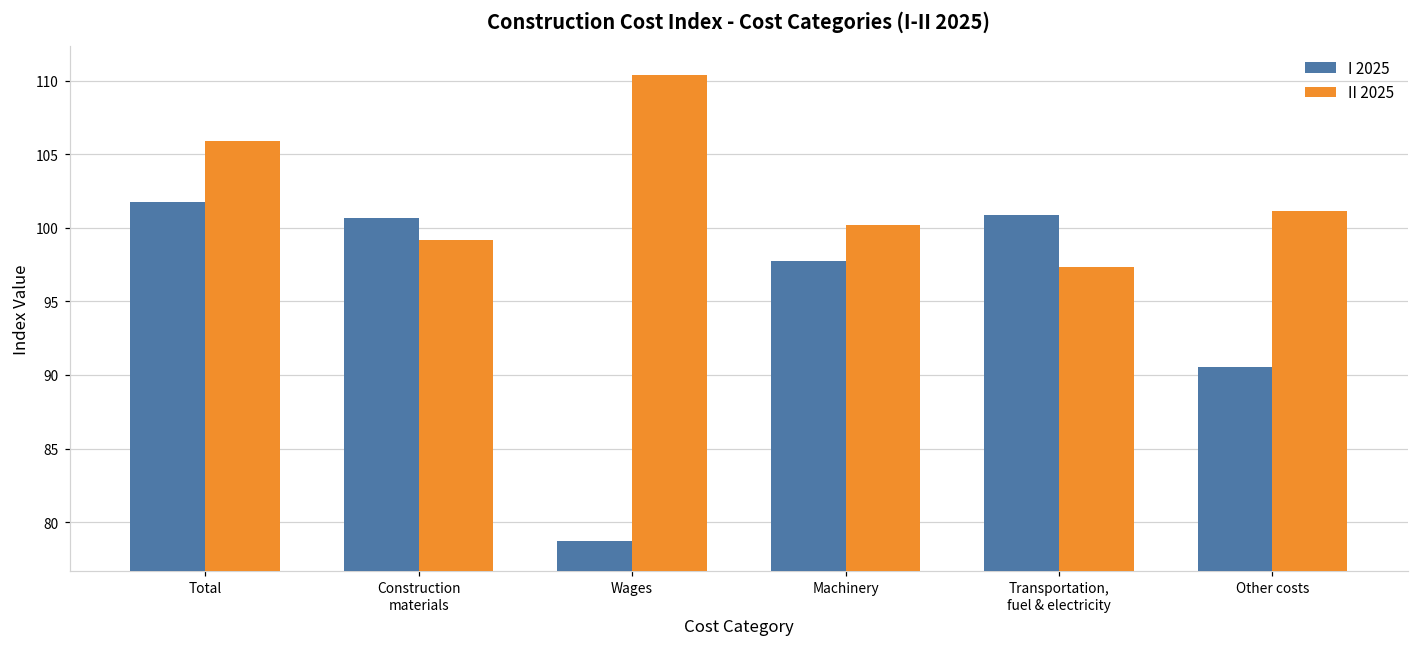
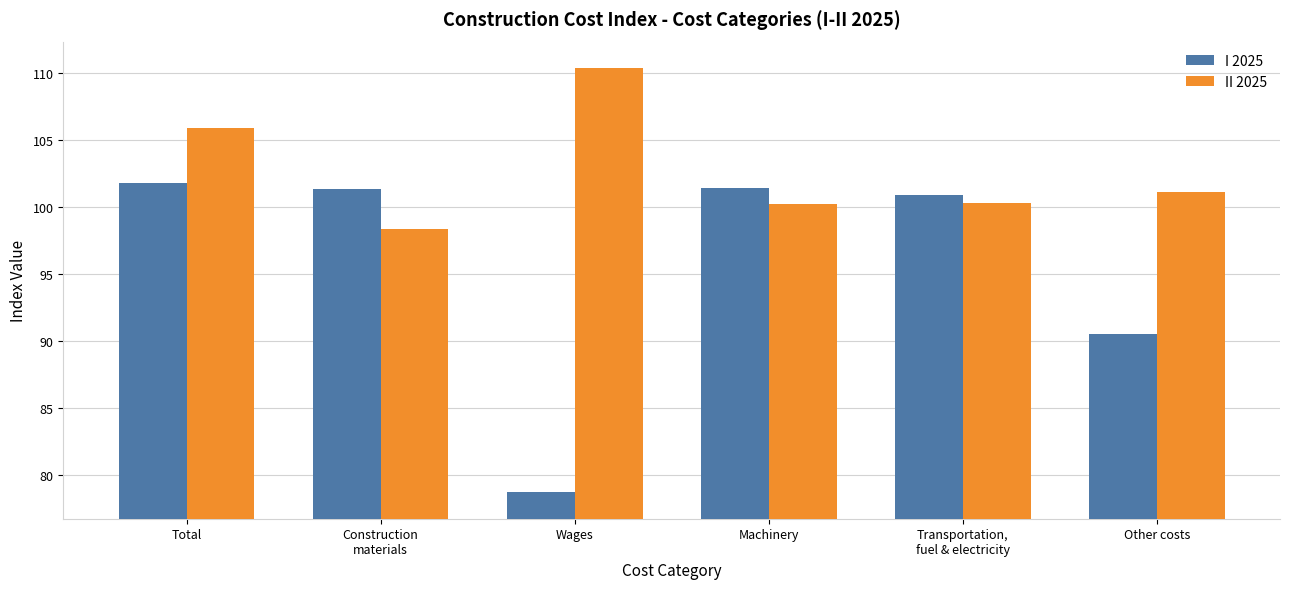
  {
    "I 2025": {
      "Total": 101.8,
-     "Construction materials": 100.7,
+     "Construction materials": 101.3,
      "Wages": 78.7,
-     "Machinery": 97.7,
+     "Machinery": 101.4,
      "Transportation, fuel & electricity": 100.9,
      "Other costs": 90.5
    },
    "II 2025": {
      "Total": 105.9,
-     "Construction materials": 99.2,
+     "Construction materials": 98.3,
      "Wages": 110.4,
      "Machinery": 100.2,
-     "Transportation, fuel & electricity": 97.3,
+     "Transportation, fuel & electricity": 100.3,
      "Other costs": 101.1
    }
  }
